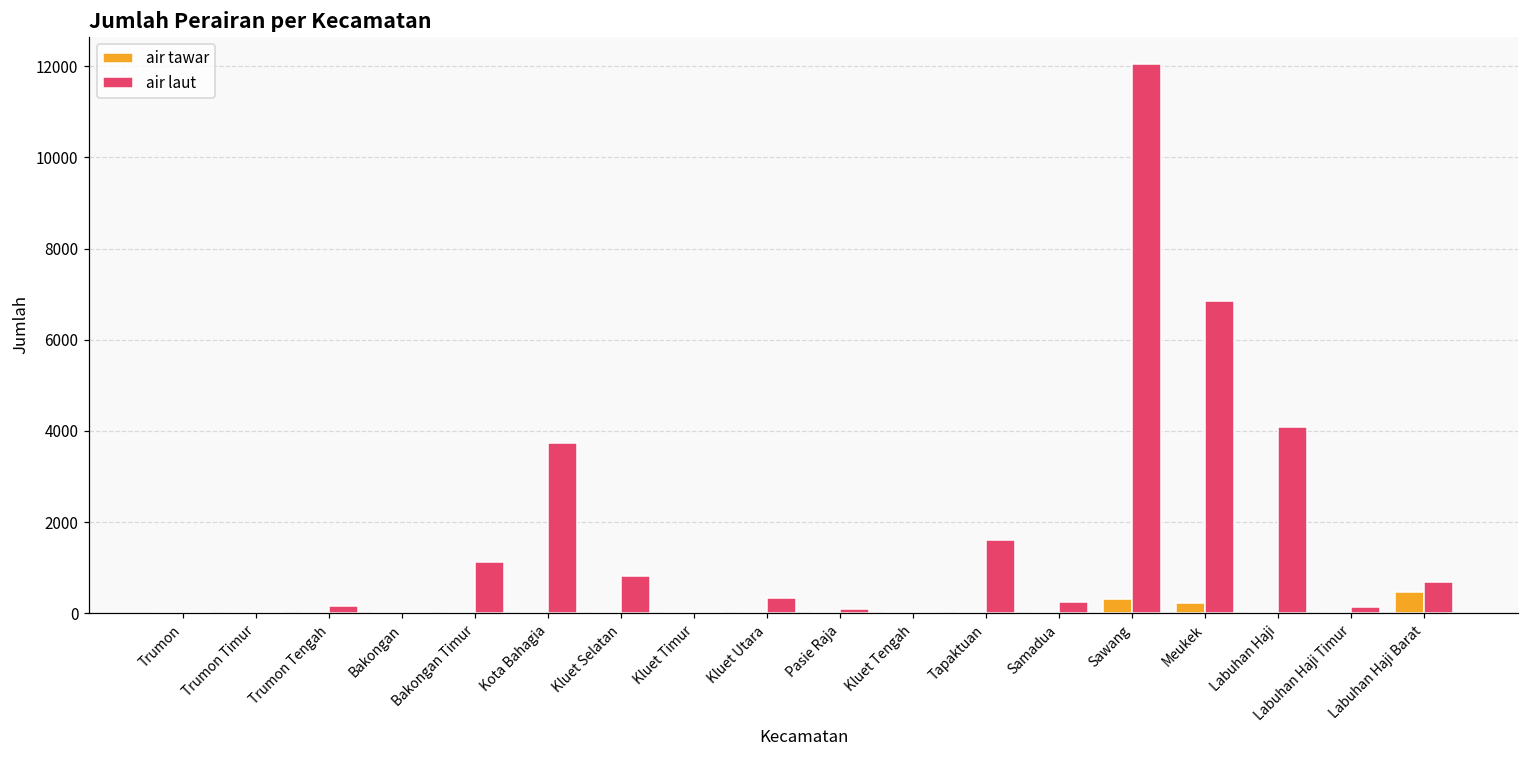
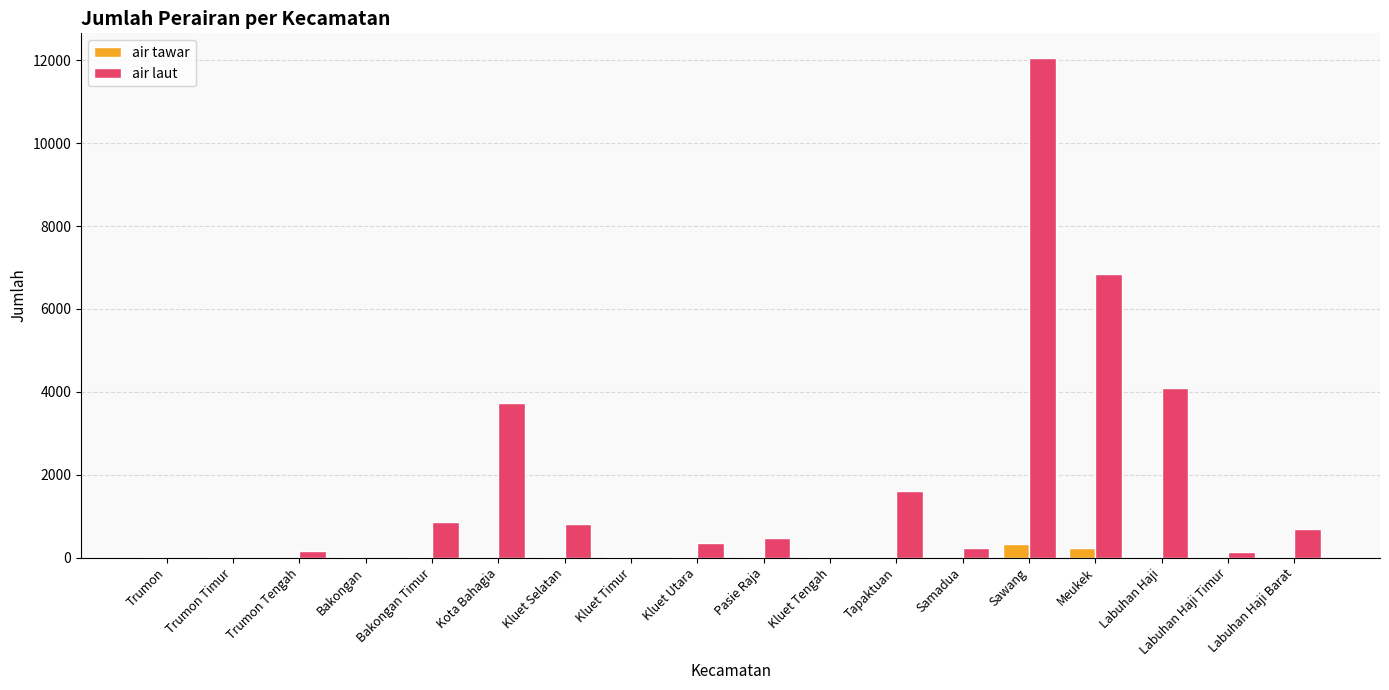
  {
    "air tawar": {
      "Trumon Tengah": 0,
      "Kota Bahagia": 0,
      "Sawang": 300,
      "Meukek": 200,
-     "Labuhan Haji Barat": 500
+     "Labuhan Haji Barat": 0
    },
    "air laut": {
      "Trumon": 0,
      "Trumon Timur": 0,
      "Trumon Tengah": 200,
      "Bakongan": 0,
-     "Bakongan Timur": 1100,
+     "Bakongan Timur": 800,
      "Kota Bahagia": 3700,
      "Kluet Selatan": 800,
      "Kluet Timur": 0,
      "Kluet Utara": 300,
-     "Pasie Raja": 100,
+     "Pasie Raja": 500,
      "Kluet Tengah": 0,
      "Tapaktuan": 1600,
      "Samadua": 200,
      "Sawang": 12000,
      "Meukek": 6800,
      "Labuhan Haji": 4100,
      "Labuhan Haji Timur": 100,
      "Labuhan Haji Barat": 700
    }
  }
